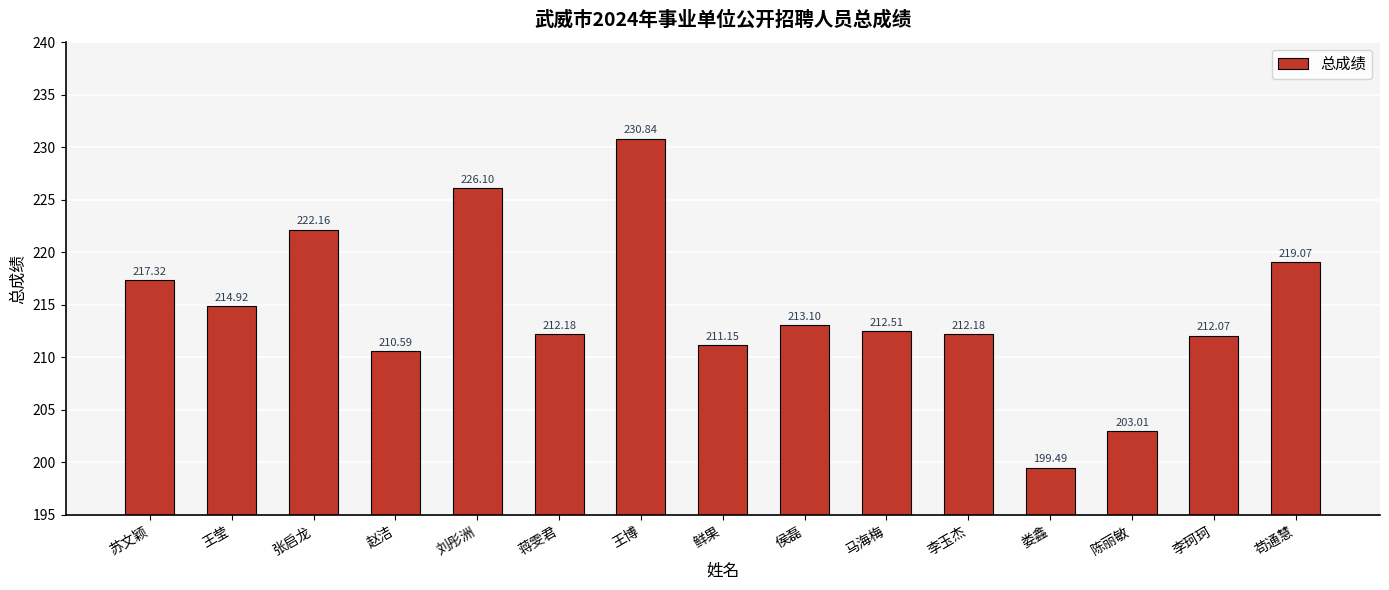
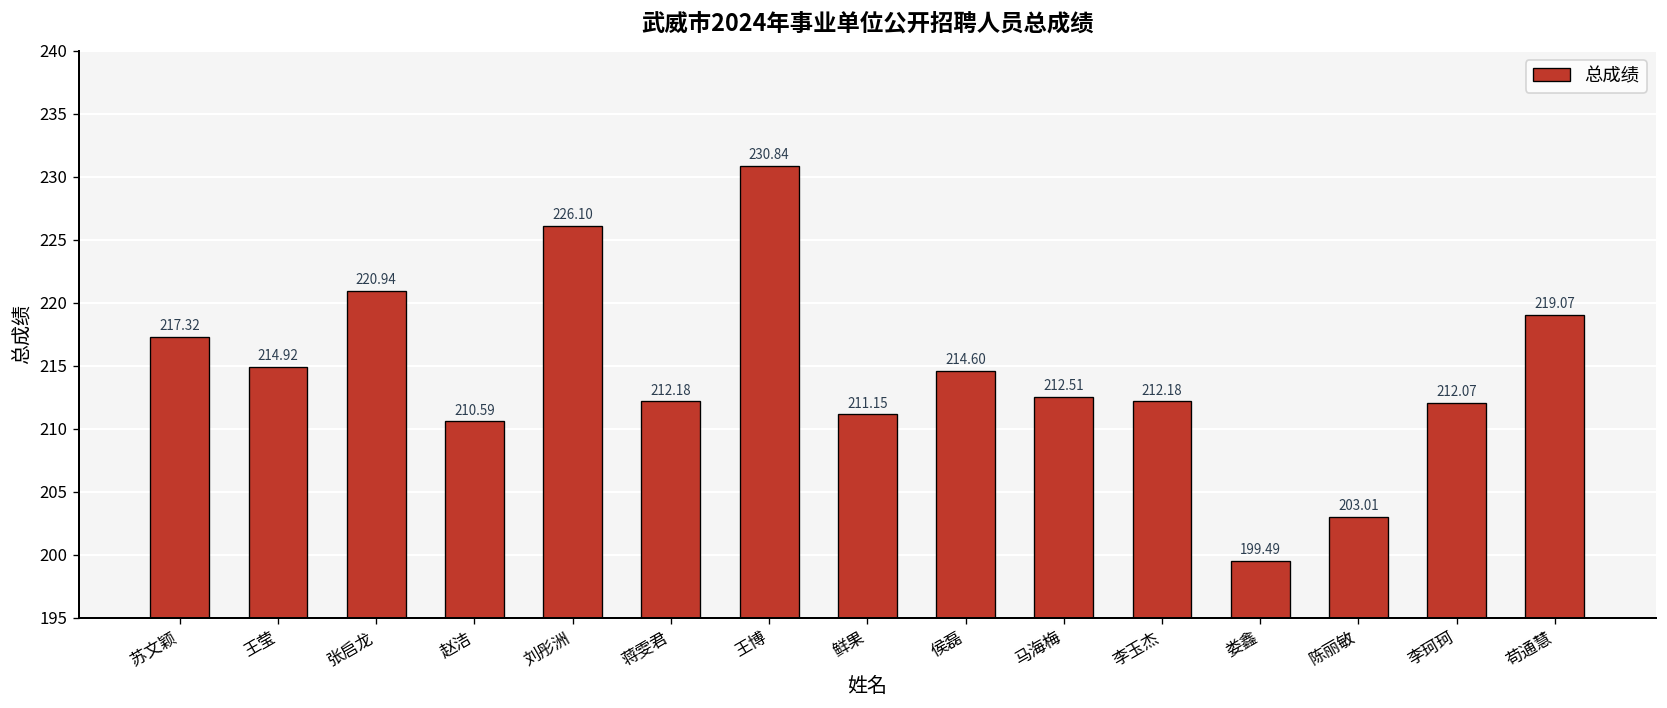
  {
    "苏文颖": 217.32,
    "王莹": 214.92,
-   "张启龙": 222.16,
+   "张启龙": 220.94,
    "赵洁": 210.59,
    "刘彤洲": 226.10,
    "蒋雯君": 212.18,
    "王博": 230.84,
    "鲜果": 211.15,
-   "侯磊": 213.10,
+   "侯磊": 214.60,
    "马海梅": 212.51,
    "李玉杰": 212.18,
    "娄鑫": 199.49,
    "陈丽敏": 203.01,
    "李珂珂": 212.07,
    "苟通慧": 219.07
  }
